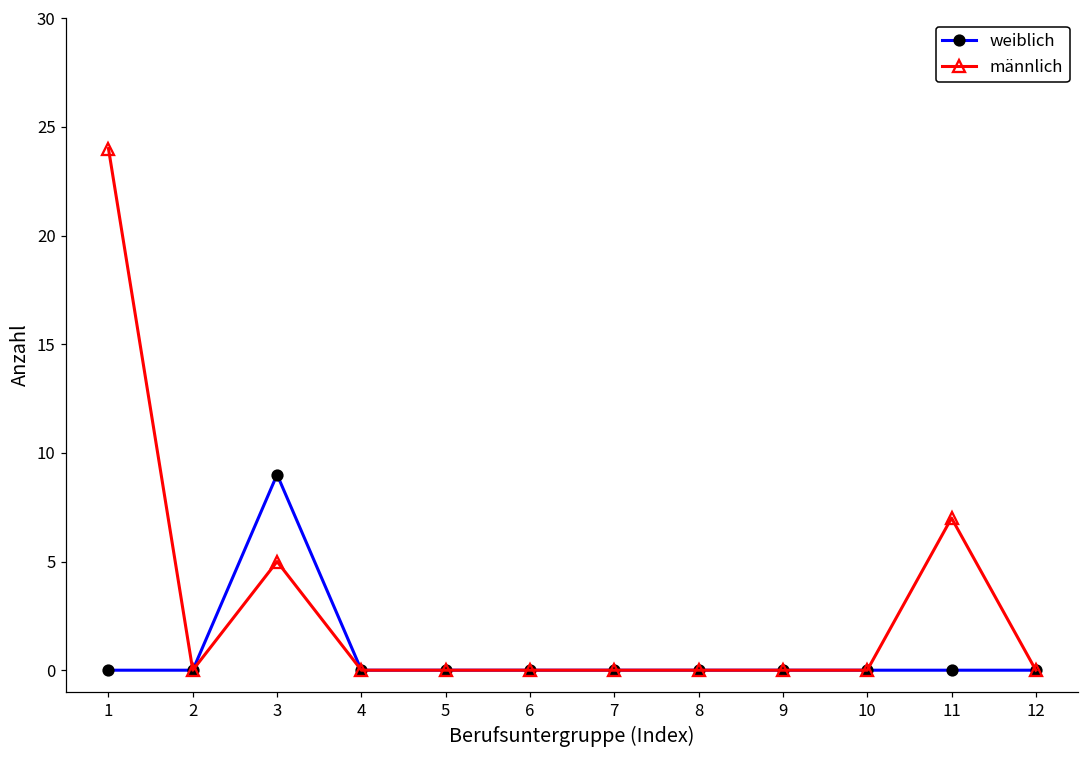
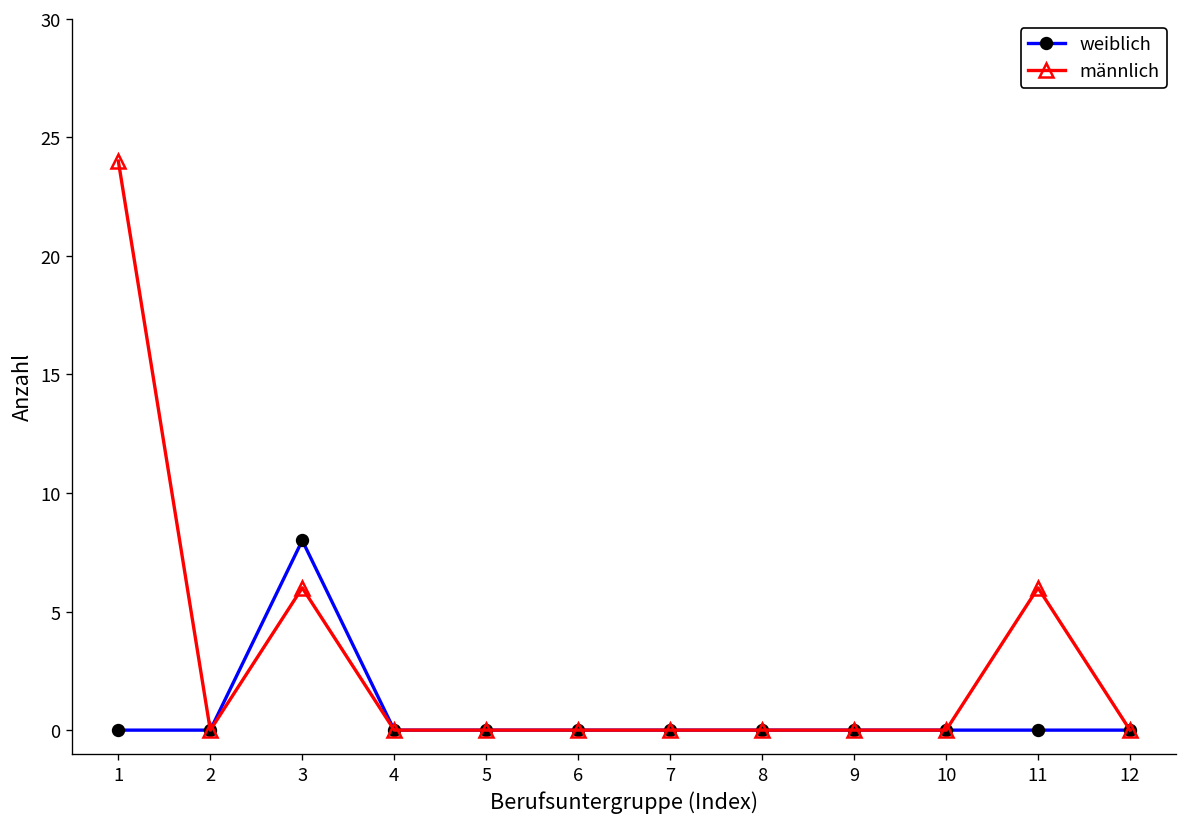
  {
    "weiblich": {
      "1": 0,
-     "3": 9,
+     "3": 8,
      "11": 0
    },
    "männlich": {
      "1": 24,
-     "3": 5,
-     "11": 7
+     "3": 6,
+     "11": 6
    }
  }
